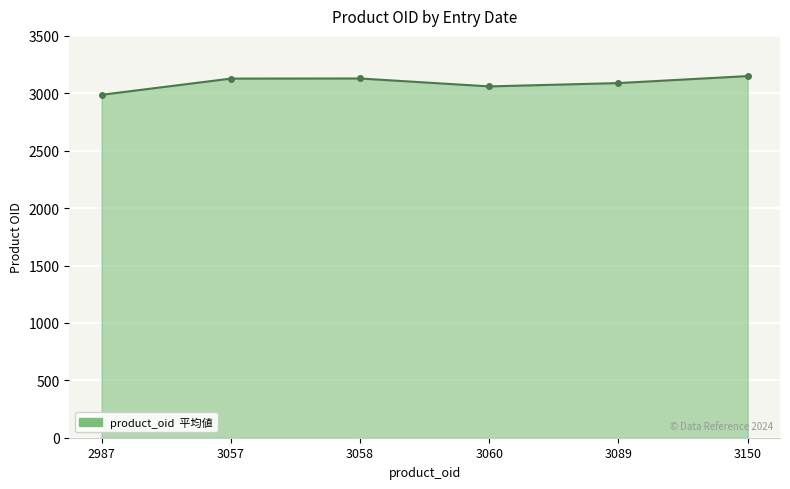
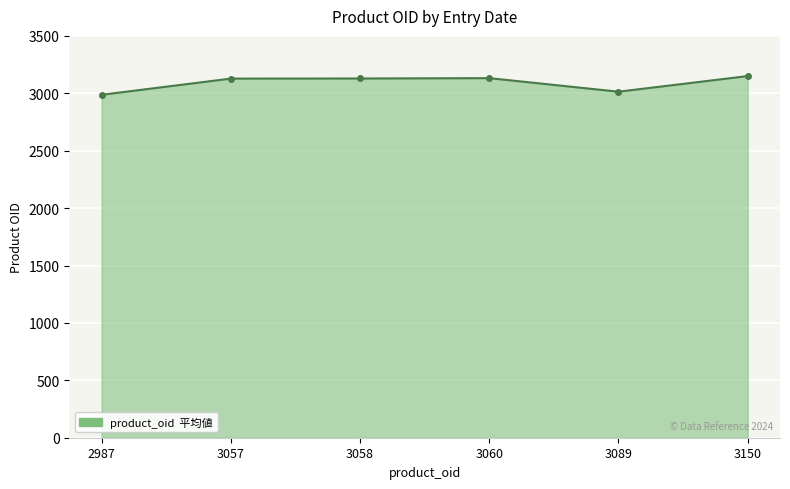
  {
    "2987": 2990,
    "3057": 3130,
    "3058": 3130,
-   "3060": 3060,
-   "3089": 3090,
+   "3060": 3130,
+   "3089": 3010,
    "3150": 3150
  }
